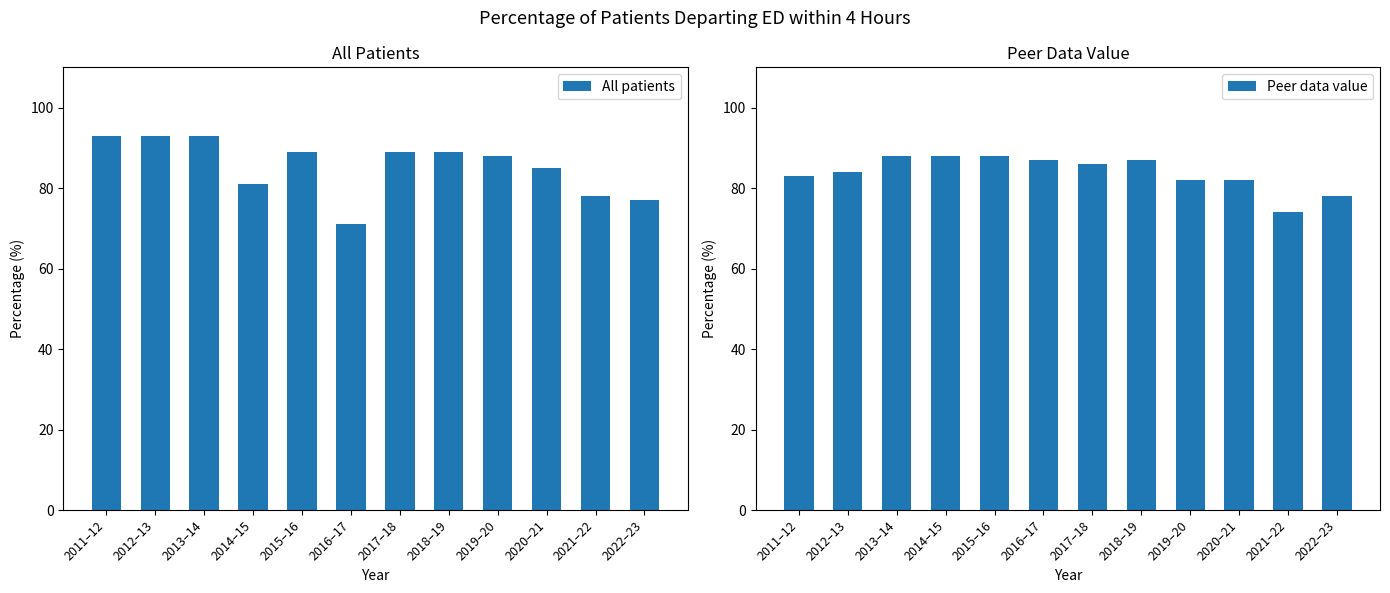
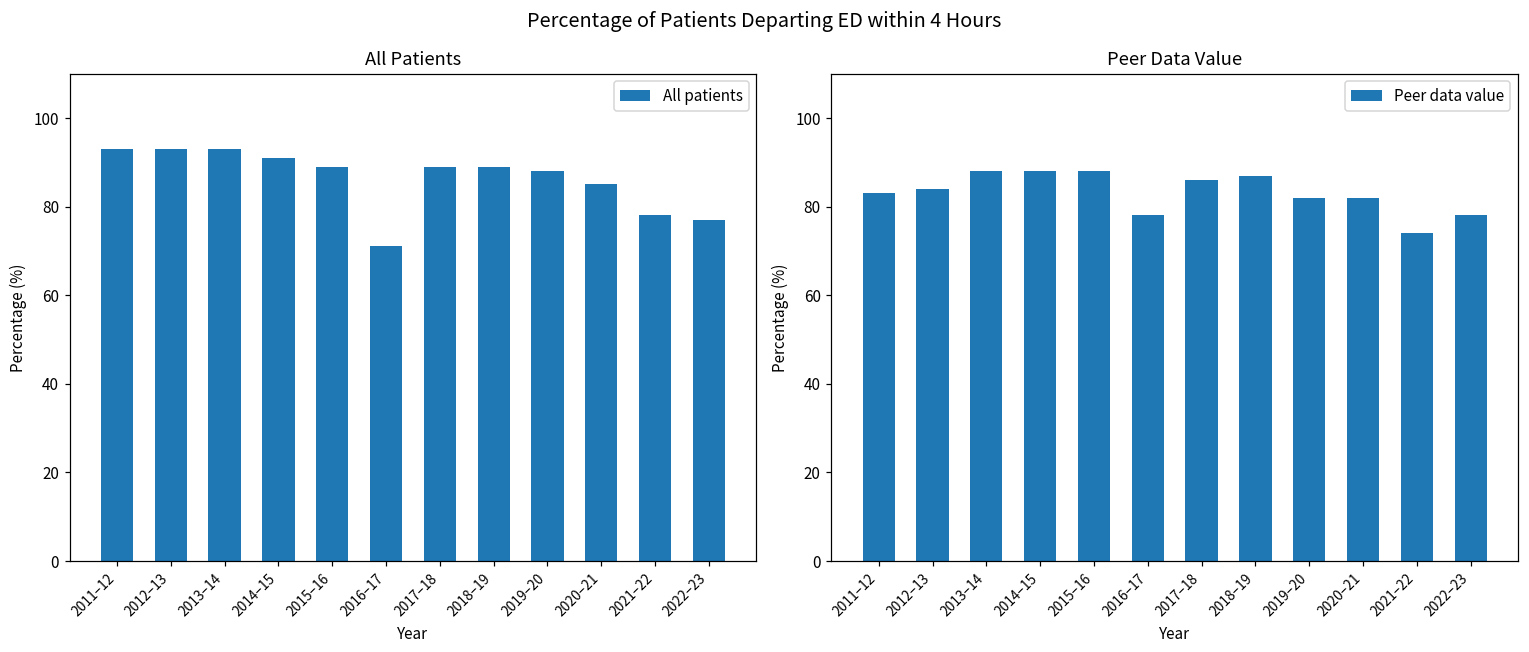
  {
    "All Patients": {
      "2011–12": 93,
      "2012–13": 93,
      "2013–14": 93,
-     "2014–15": 81,
+     "2014–15": 91,
      "2015–16": 89,
      "2016–17": 71,
      "2017–18": 89,
      "2018–19": 89,
      "2019–20": 88,
      "2020–21": 85,
      "2021–22": 78,
      "2022–23": 77
    },
    "Peer Data Value": {
      "2011–12": 83,
      "2012–13": 84,
      "2013–14": 88,
      "2014–15": 88,
      "2015–16": 88,
-     "2016–17": 87,
+     "2016–17": 78,
      "2017–18": 86,
      "2018–19": 87,
      "2019–20": 82,
      "2020–21": 82,
      "2021–22": 74,
      "2022–23": 78
    }
  }
